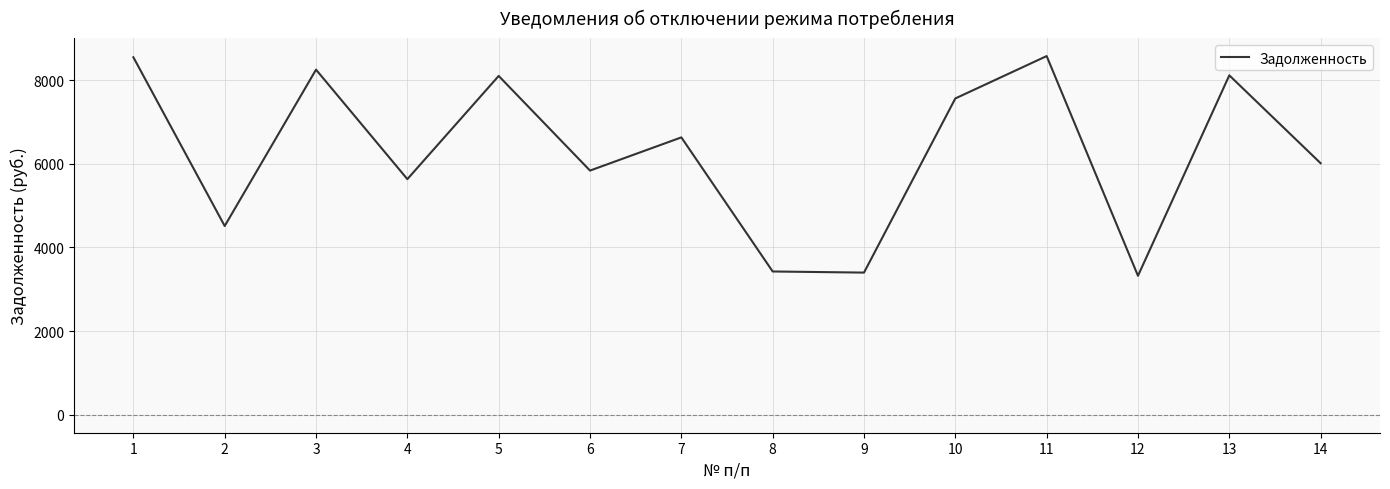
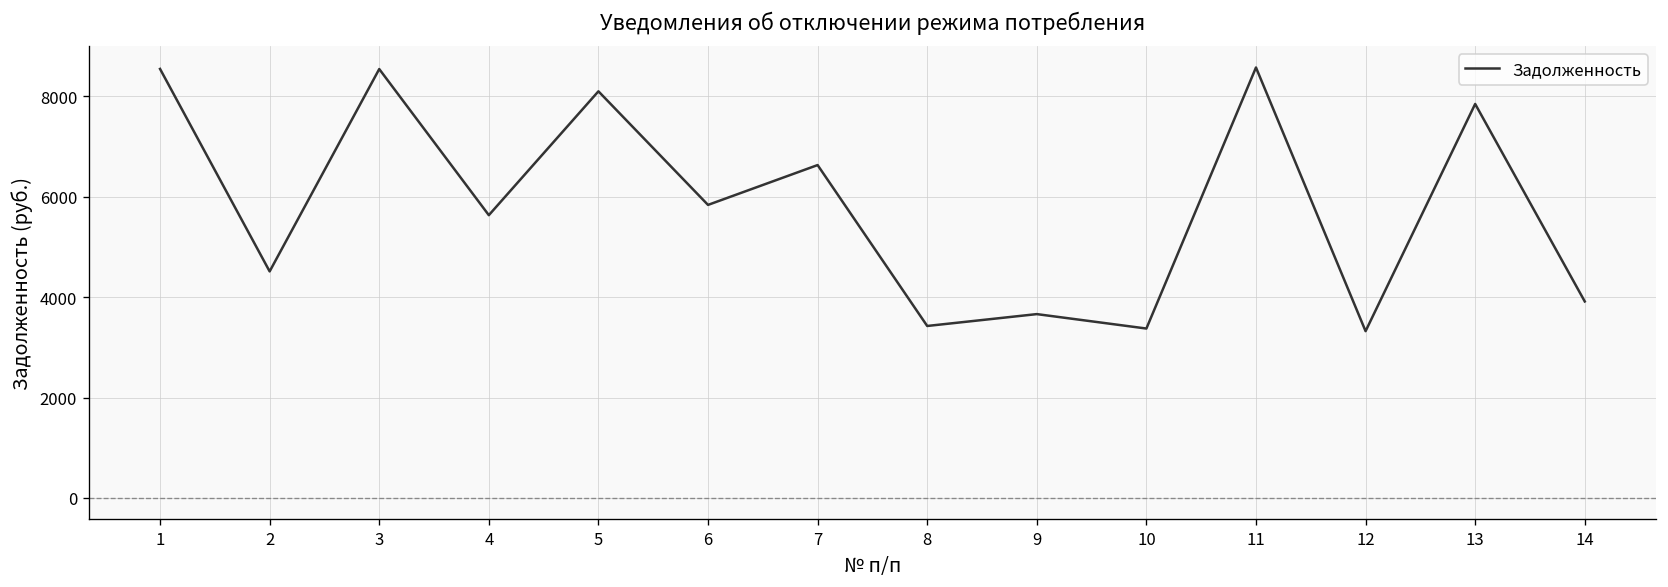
  {
    "1": 8500,
    "2": 4500,
-   "3": 8300,
+   "3": 8500,
    "4": 5600,
    "5": 8100,
    "6": 5800,
    "7": 6600,
    "8": 3400,
-   "9": 3400,
-   "10": 7600,
+   "9": 3700,
+   "10": 3400,
    "11": 8600,
    "12": 3300,
-   "13": 8100,
-   "14": 6000
+   "13": 7800,
+   "14": 3900
  }
